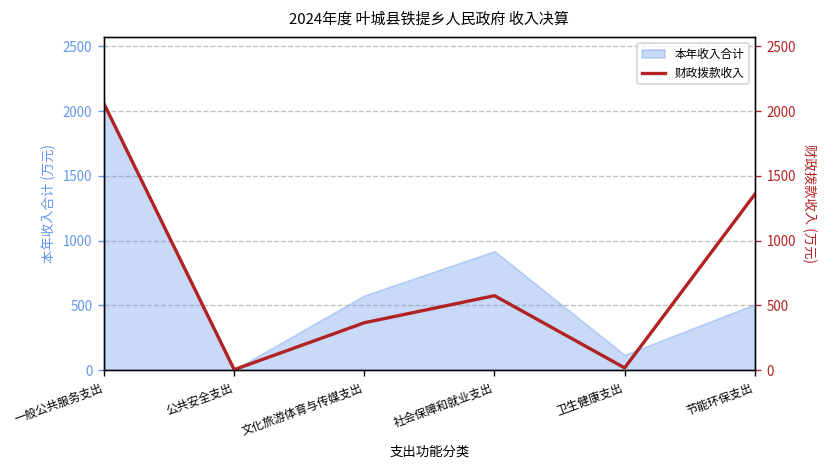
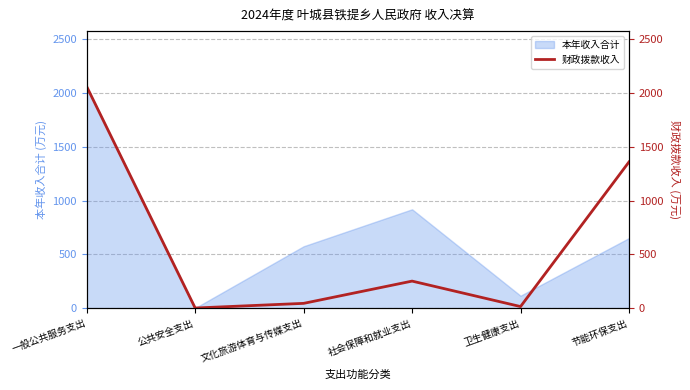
  {
    "本年收入合计": {
      "一般公共服务支出": 2050,
      "公共安全支出": 0,
      "文化旅游体育与传媒支出": 580,
      "社会保障和就业支出": 920,
      "卫生健康支出": 120,
-     "节能环保支出": 510
+     "节能环保支出": 650
    },
    "财政拨款收入": {
      "一般公共服务支出": 2050,
      "公共安全支出": 0,
-     "文化旅游体育与传媒支出": 370,
-     "社会保障和就业支出": 580,
+     "文化旅游体育与传媒支出": 50,
+     "社会保障和就业支出": 250,
      "卫生健康支出": 20,
      "节能环保支出": 1360
    }
  }
